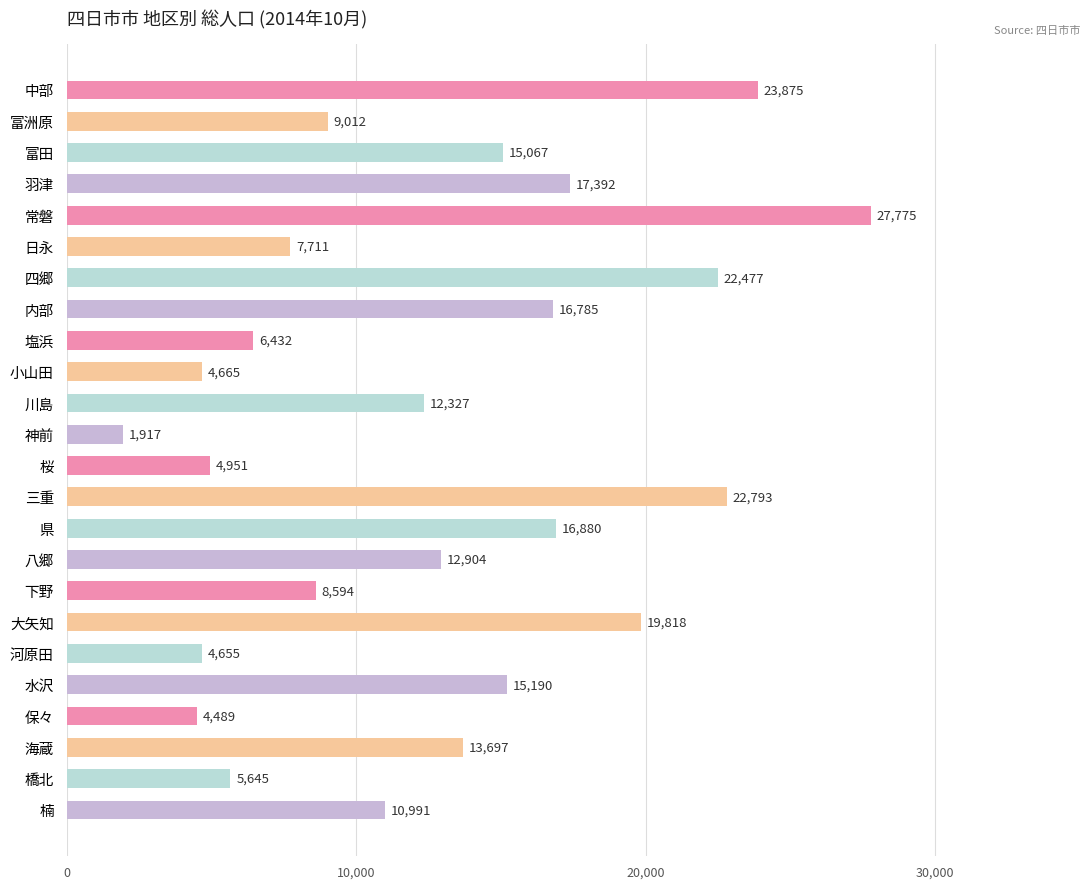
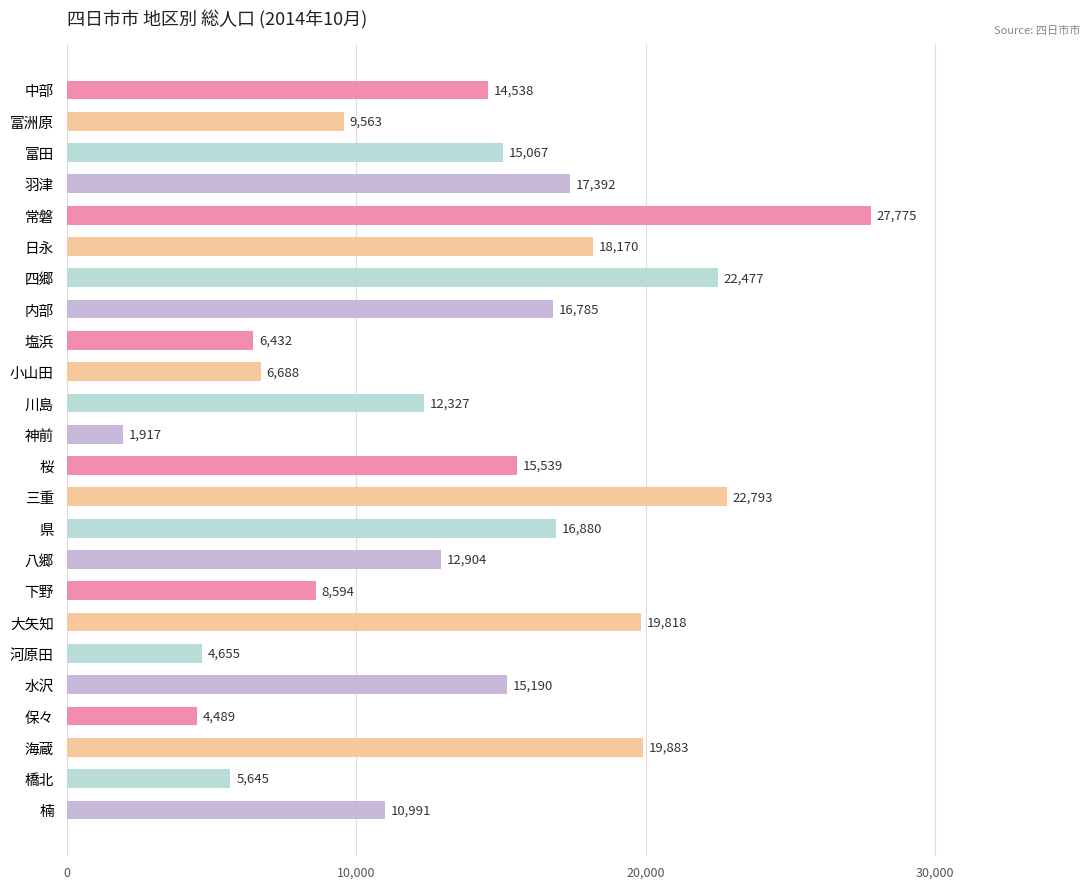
  {
-   "中部": "23,875",
-   "富洲原": "9,012",
+   "中部": "14,538",
+   "富洲原": "9,563",
    "富田": "15,067",
    "羽津": "17,392",
    "常磐": "27,775",
-   "日永": "7,711",
+   "日永": "18,170",
    "四郷": "22,477",
    "内部": "16,785",
    "塩浜": "6,432",
-   "小山田": "4,665",
+   "小山田": "6,688",
    "川島": "12,327",
    "神前": "1,917",
-   "桜": "4,951",
+   "桜": "15,539",
    "三重": "22,793",
    "県": "16,880",
    "八郷": "12,904",
    "下野": "8,594",
    "大矢知": "19,818",
    "河原田": "4,655",
    "水沢": "15,190",
    "保々": "4,489",
-   "海蔵": "13,697",
+   "海蔵": "19,883",
    "橋北": "5,645",
    "楠": "10,991"
  }
